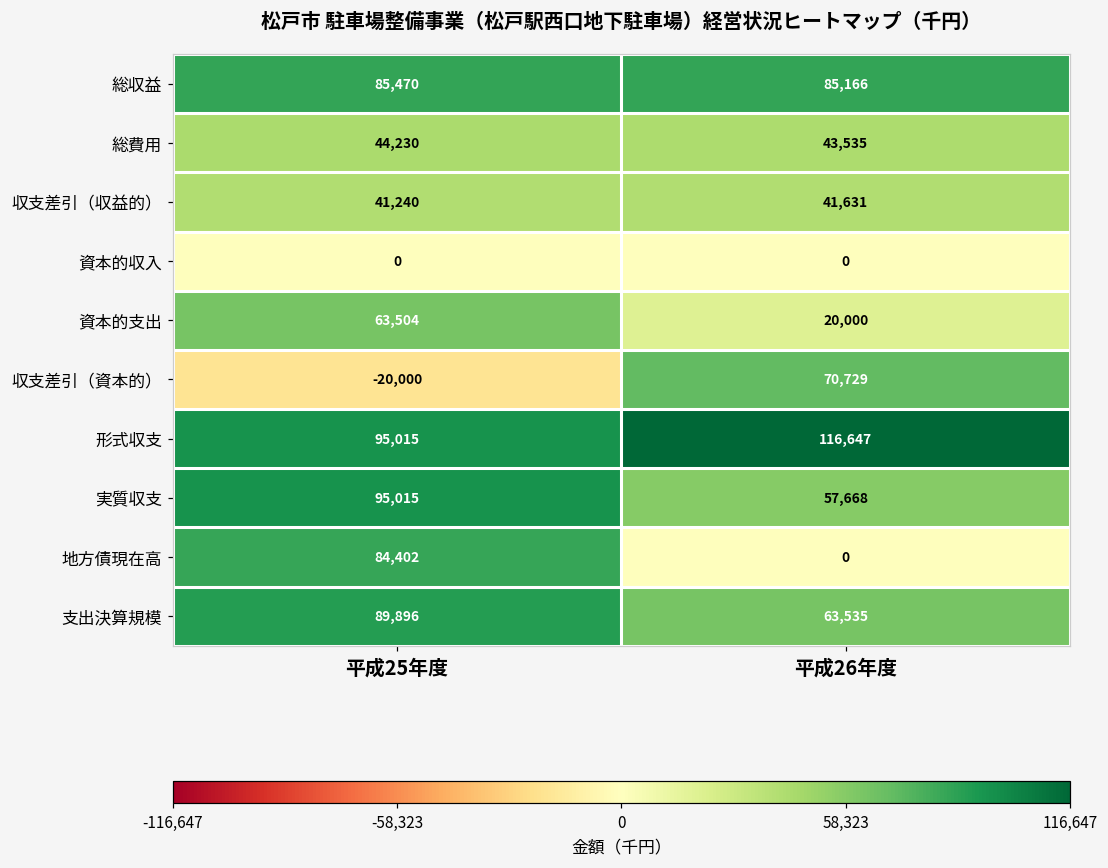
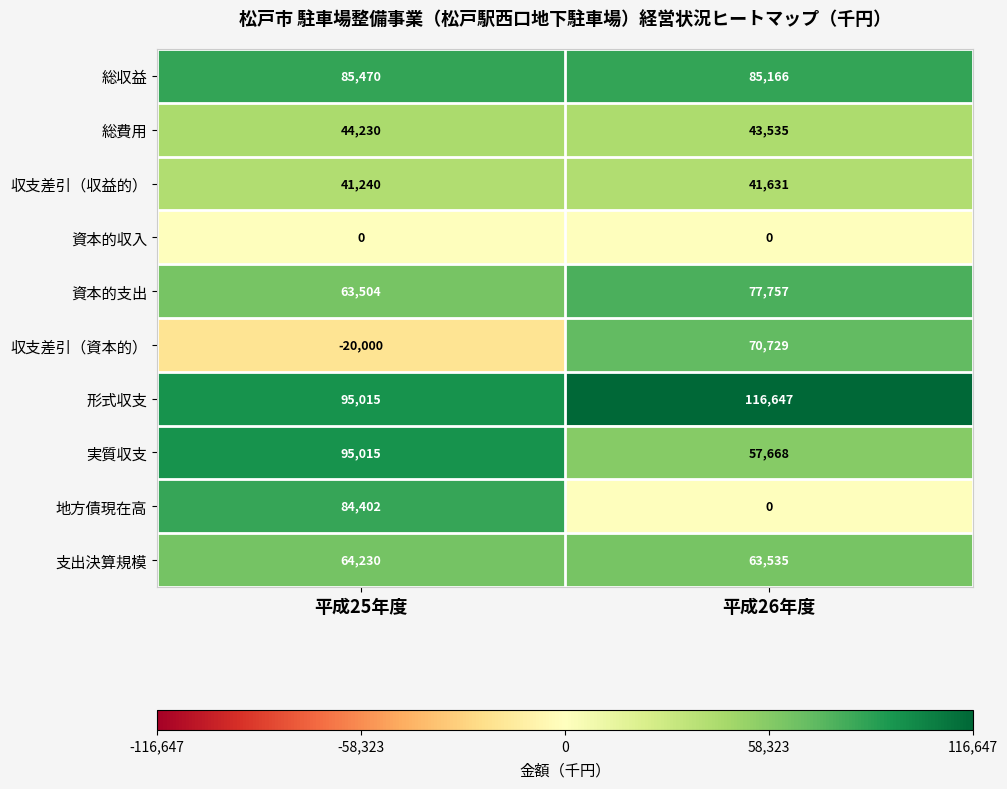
  {
    "総収益": {
      "平成25年度": "85,470",
      "平成26年度": "85,166"
    },
    "総費用": {
      "平成25年度": "44,230",
      "平成26年度": "43,535"
    },
    "収支差引（収益的）": {
      "平成25年度": "41,240",
      "平成26年度": "41,631"
    },
    "資本的収入": {
      "平成25年度": "0",
      "平成26年度": "0"
    },
    "資本的支出": {
      "平成25年度": "63,504",
-     "平成26年度": "20,000"
+     "平成26年度": "77,757"
    },
    "収支差引（資本的）": {
      "平成25年度": "-20,000",
      "平成26年度": "70,729"
    },
    "形式収支": {
      "平成25年度": "95,015",
      "平成26年度": "116,647"
    },
    "実質収支": {
      "平成25年度": "95,015",
      "平成26年度": "57,668"
    },
    "地方債現在高": {
      "平成25年度": "84,402",
      "平成26年度": "0"
    },
    "支出決算規模": {
-     "平成25年度": "89,896",
+     "平成25年度": "64,230",
      "平成26年度": "63,535"
    }
  }
